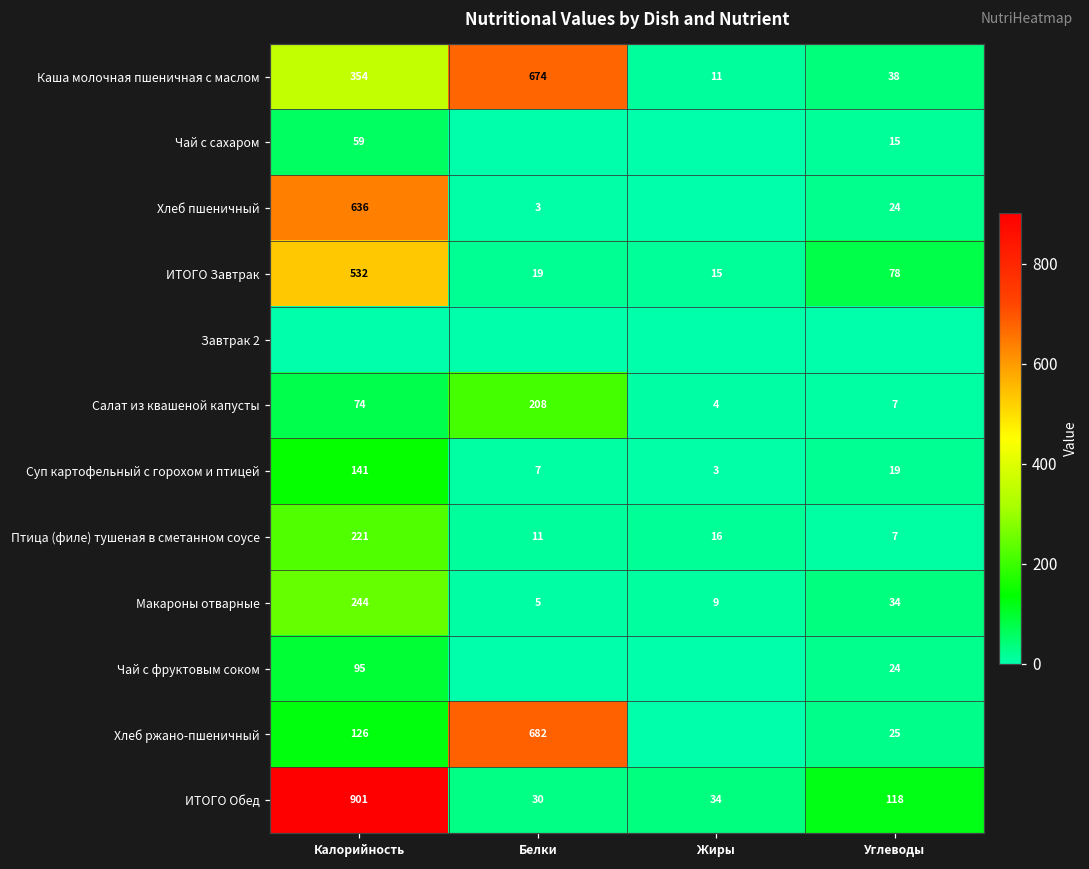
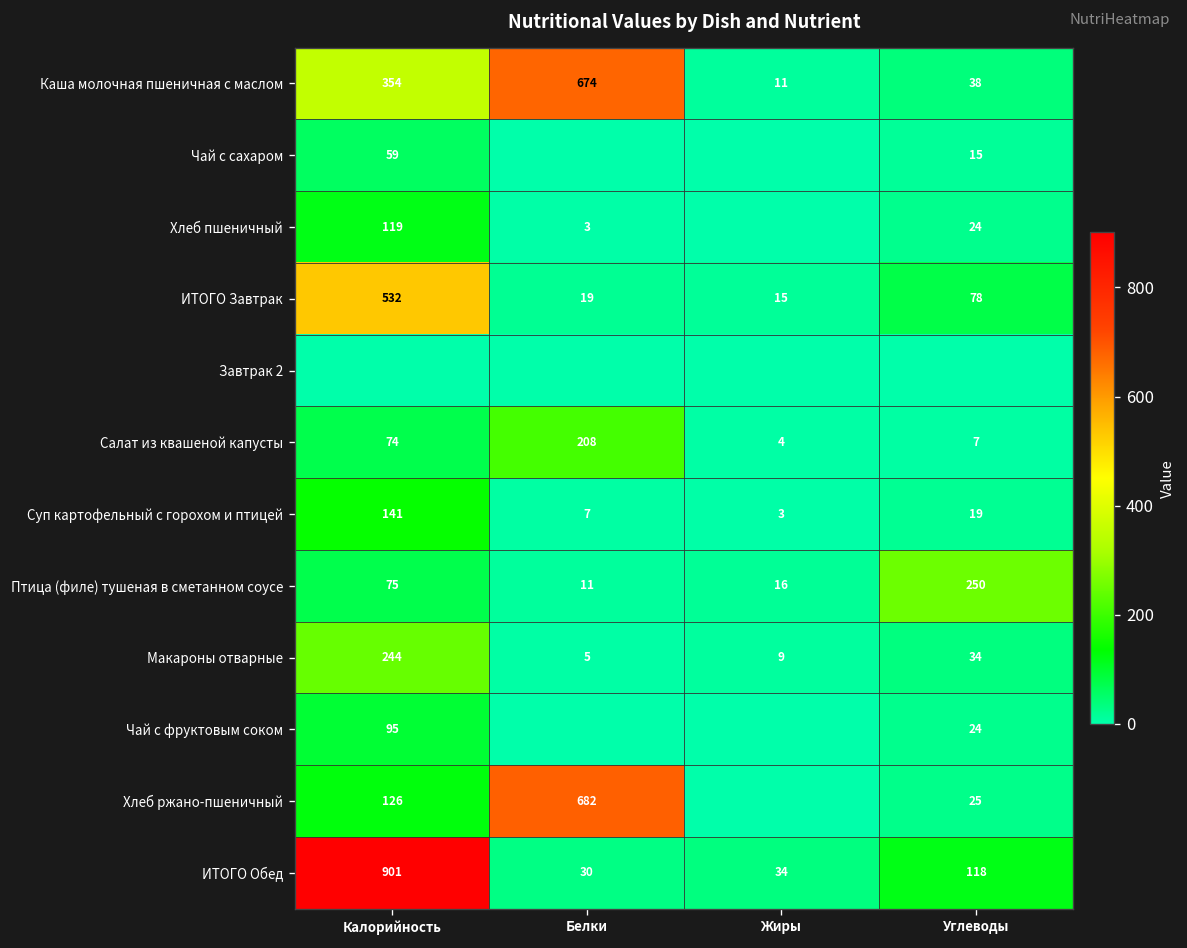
  {
    "Каша молочная пшеничная с маслом": {
      "Калорийность": 354,
      "Белки": 674,
      "Жиры": 11,
      "Углеводы": 38
    },
    "Чай с сахаром": {
      "Калорийность": 59,
      "Углеводы": 15
    },
    "Хлеб пшеничный": {
-     "Калорийность": 636,
+     "Калорийность": 119,
      "Белки": 3,
      "Углеводы": 24
    },
    "ИТОГО Завтрак": {
      "Калорийность": 532,
      "Белки": 19,
      "Жиры": 15,
      "Углеводы": 78
    },
    "Салат из квашеной капусты": {
      "Калорийность": 74,
      "Белки": 208,
      "Жиры": 4,
      "Углеводы": 7
    },
    "Суп картофельный с горохом и птицей": {
      "Калорийность": 141,
      "Белки": 7,
      "Жиры": 3,
      "Углеводы": 19
    },
    "Птица (филе) тушеная в сметанном соусе": {
-     "Калорийность": 221,
+     "Калорийность": 75,
      "Белки": 11,
      "Жиры": 16,
-     "Углеводы": 7
+     "Углеводы": 250
    },
    "Макароны отварные": {
      "Калорийность": 244,
      "Белки": 5,
      "Жиры": 9,
      "Углеводы": 34
    },
    "Чай с фруктовым соком": {
      "Калорийность": 95,
      "Углеводы": 24
    },
    "Хлеб ржано-пшеничный": {
      "Калорийность": 126,
      "Белки": 682,
      "Углеводы": 25
    },
    "ИТОГО Обед": {
      "Калорийность": 901,
      "Белки": 30,
      "Жиры": 34,
      "Углеводы": 118
    }
  }
